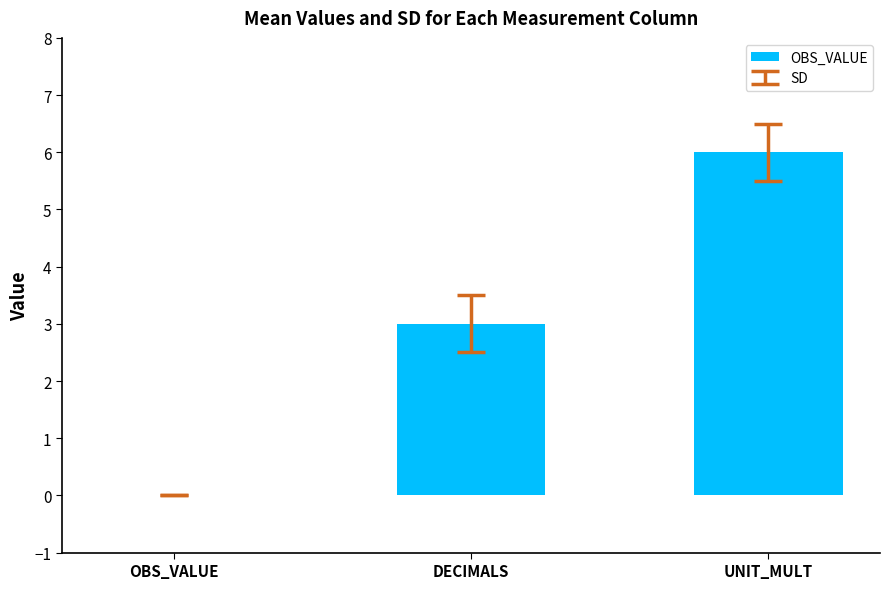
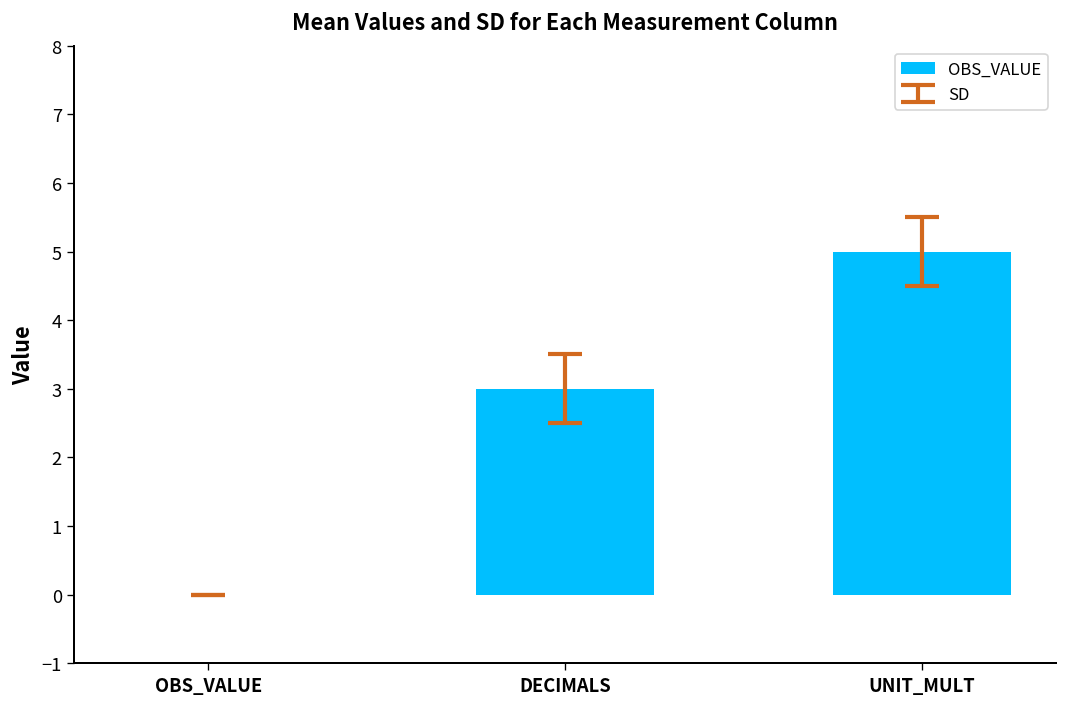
  {
    "OBS_VALUE": {
      "OBS_VALUE": 0,
      "DECIMALS": 3,
-     "UNIT_MULT": 6
+     "UNIT_MULT": 5
    }
  }
